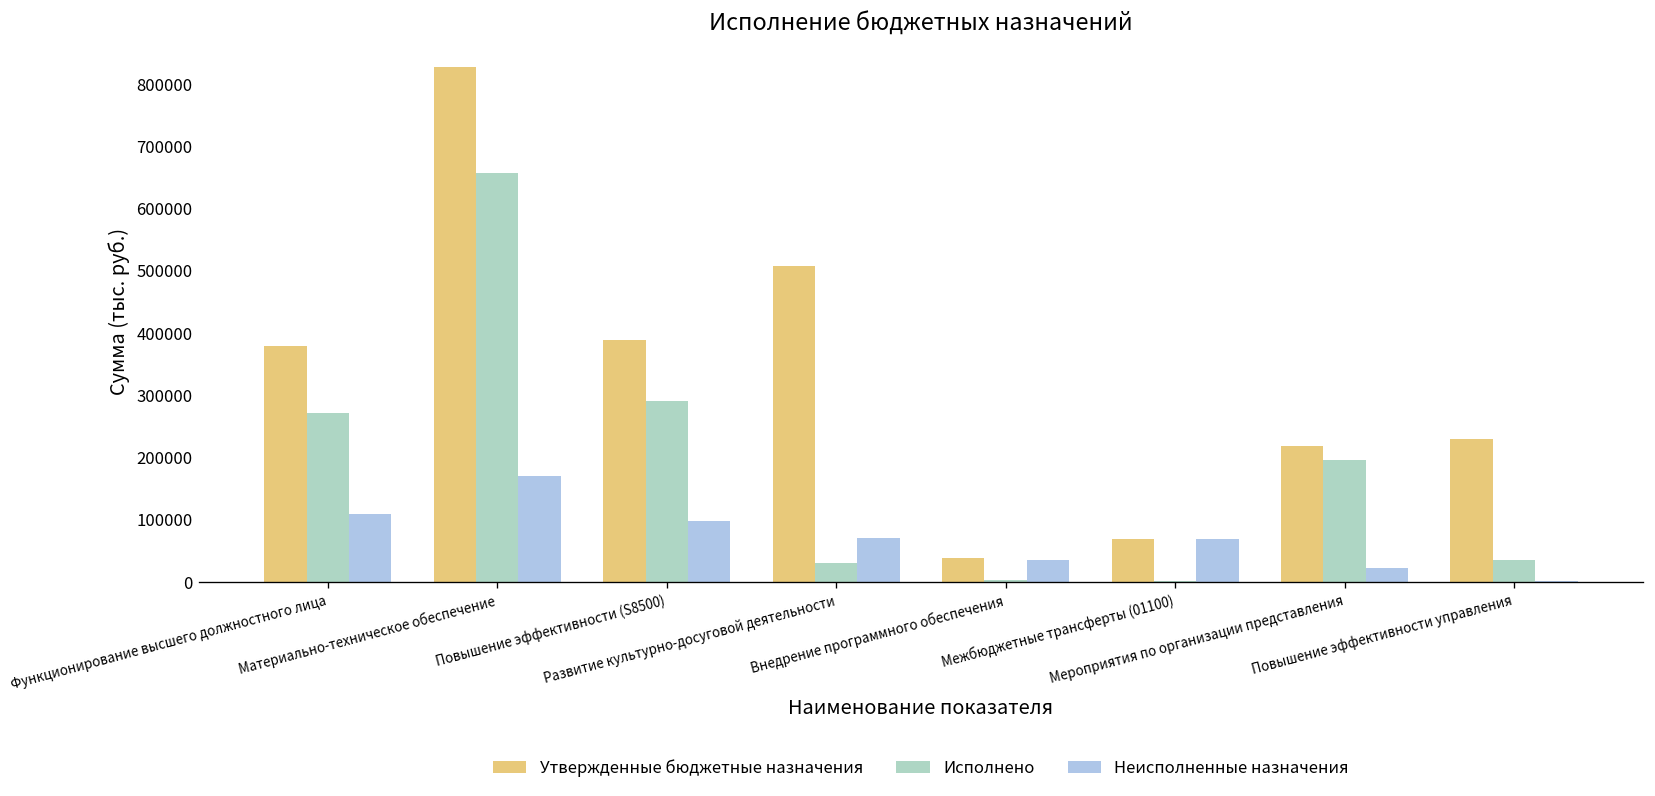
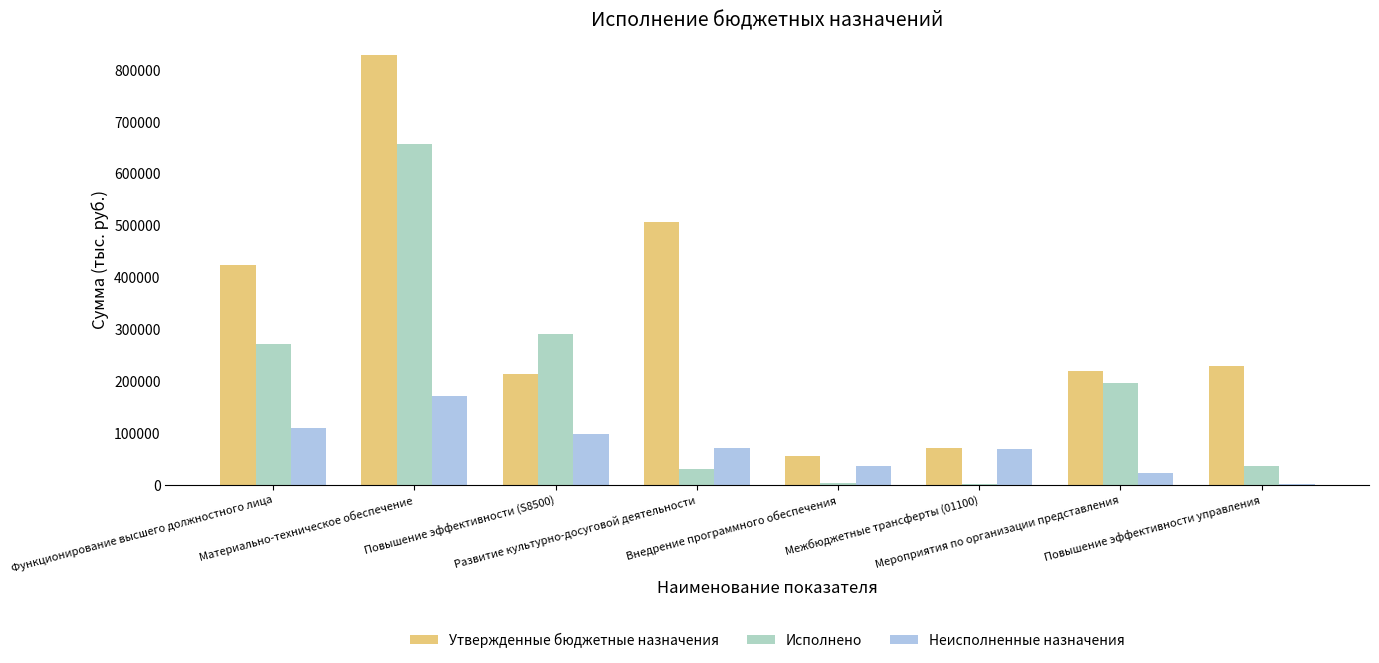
  {
    "Утвержденные бюджетные назначения": {
-     "Функционирование высшего должностного лица": 380000,
+     "Функционирование высшего должностного лица": 420000,
      "Материально-техническое обеспечение": 830000,
-     "Повышение эффективности (S8500)": 390000,
+     "Повышение эффективности (S8500)": 210000,
      "Развитие культурно-досуговой деятельности": 510000,
-     "Внедрение программного обеспечения": 40000,
+     "Внедрение программного обеспечения": 50000,
      "Межбюджетные трансферты (01100)": 70000,
      "Мероприятия по организации представления": 220000,
      "Повышение эффективности управления": 230000
    }
  }
